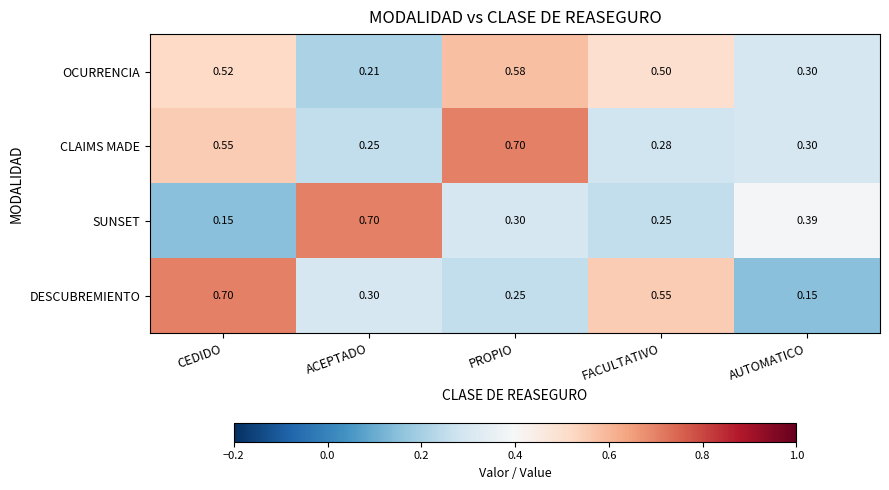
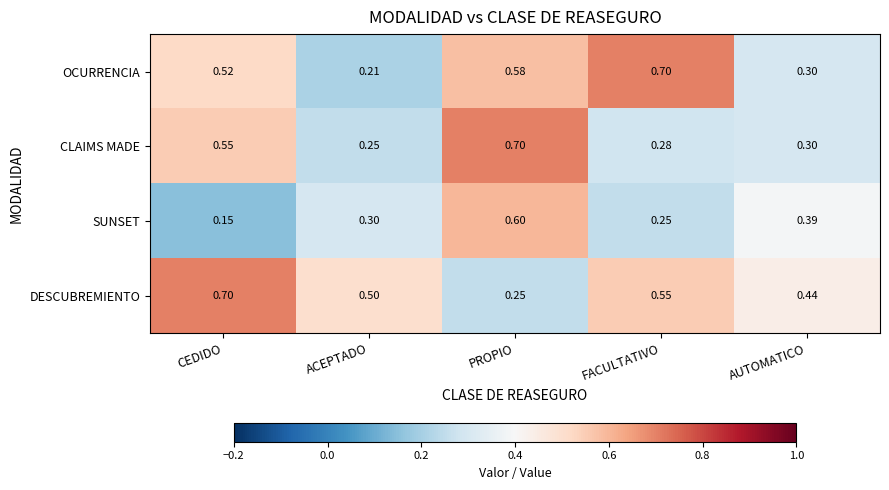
  {
    "OCURRENCIA": {
      "CEDIDO": 0.52,
      "ACEPTADO": 0.21,
      "PROPIO": 0.58,
-     "FACULTATIVO": 0.50,
+     "FACULTATIVO": 0.70,
      "AUTOMATICO": 0.30
    },
    "CLAIMS MADE": {
      "CEDIDO": 0.55,
      "ACEPTADO": 0.25,
      "PROPIO": 0.70,
      "FACULTATIVO": 0.28,
      "AUTOMATICO": 0.30
    },
    "SUNSET": {
      "CEDIDO": 0.15,
-     "ACEPTADO": 0.70,
-     "PROPIO": 0.30,
+     "ACEPTADO": 0.30,
+     "PROPIO": 0.60,
      "FACULTATIVO": 0.25,
      "AUTOMATICO": 0.39
    },
    "DESCUBREMIENTO": {
      "CEDIDO": 0.70,
-     "ACEPTADO": 0.30,
+     "ACEPTADO": 0.50,
      "PROPIO": 0.25,
      "FACULTATIVO": 0.55,
-     "AUTOMATICO": 0.15
+     "AUTOMATICO": 0.44
    }
  }
